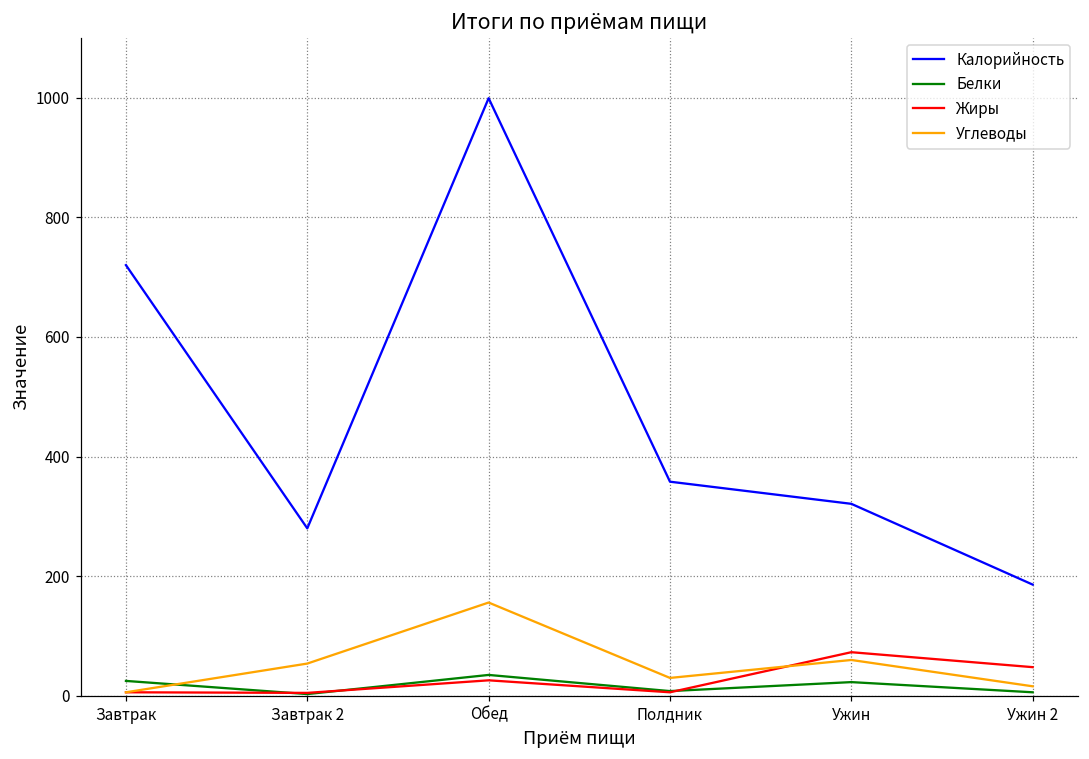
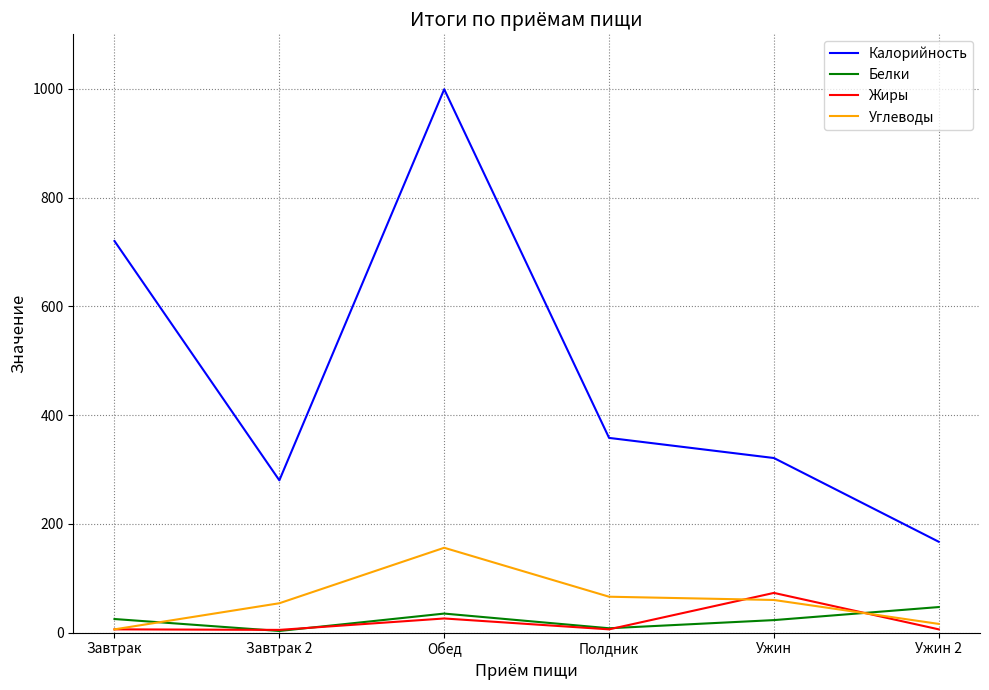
  {
    "Калорийность": {
      "Завтрак": 720,
      "Завтрак 2": 280,
      "Обед": 1000,
      "Полдник": 360,
      "Ужин": 320,
-     "Ужин 2": 190
+     "Ужин 2": 170
    },
    "Белки": {
      "Завтрак": 30,
      "Обед": 40,
      "Ужин": 20,
-     "Ужин 2": 10
+     "Ужин 2": 50
    },
    "Жиры": {
      "Обед": 30,
      "Ужин": 70,
-     "Ужин 2": 50
+     "Ужин 2": 10
    },
    "Углеводы": {
      "Завтрак 2": 50,
      "Обед": 160,
-     "Полдник": 30,
+     "Полдник": 70,
      "Ужин": 60,
      "Ужин 2": 20
    }
  }
